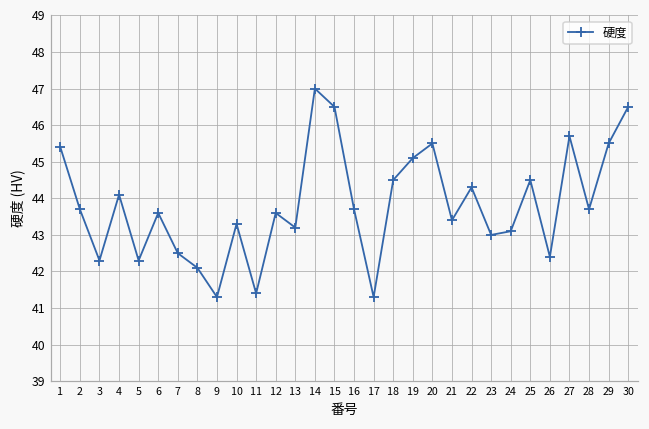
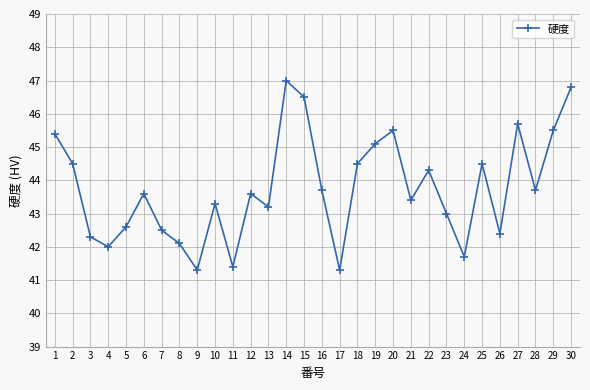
  {
    "1": 45.4,
-   "2": 43.7,
+   "2": 44.5,
    "3": 42.3,
-   "4": 44.1,
-   "5": 42.3,
+   "4": 42.0,
+   "5": 42.6,
    "6": 43.6,
    "7": 42.5,
    "8": 42.1,
    "9": 41.3,
    "10": 43.3,
    "11": 41.4,
    "12": 43.6,
    "13": 43.2,
    "14": 47.0,
    "15": 46.5,
    "16": 43.7,
    "17": 41.3,
    "18": 44.5,
    "19": 45.1,
    "20": 45.5,
    "21": 43.4,
    "22": 44.3,
    "23": 43.0,
-   "24": 43.1,
+   "24": 41.7,
    "25": 44.5,
    "26": 42.4,
    "27": 45.7,
    "28": 43.7,
    "29": 45.5,
-   "30": 46.5
+   "30": 46.8
  }
